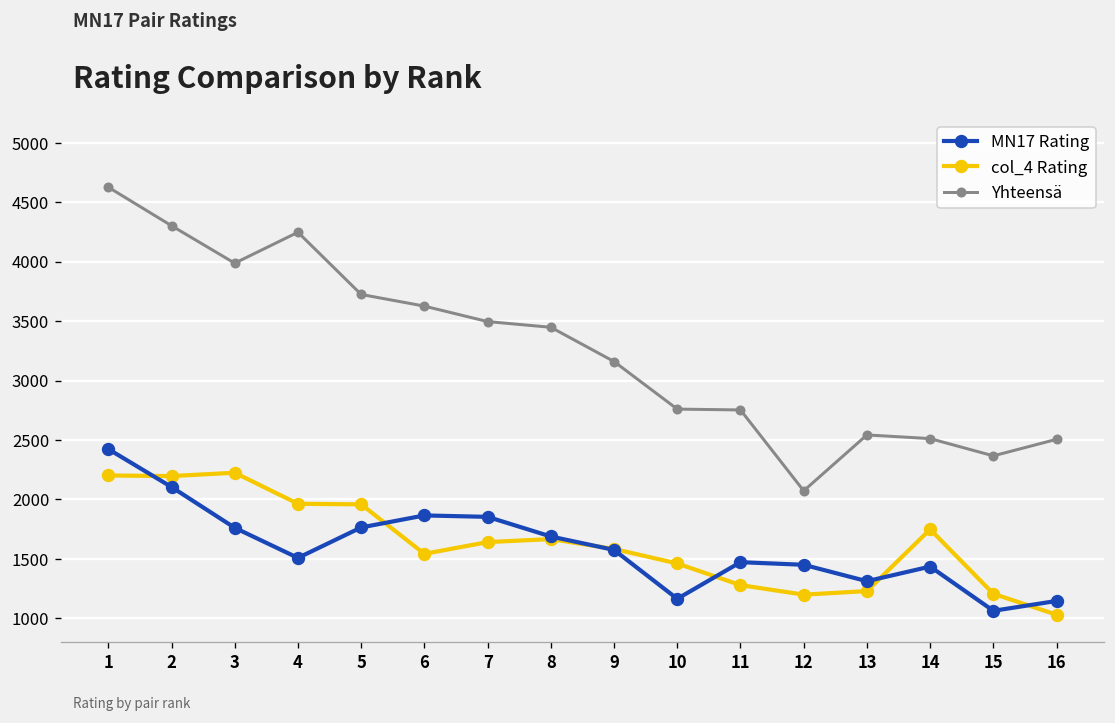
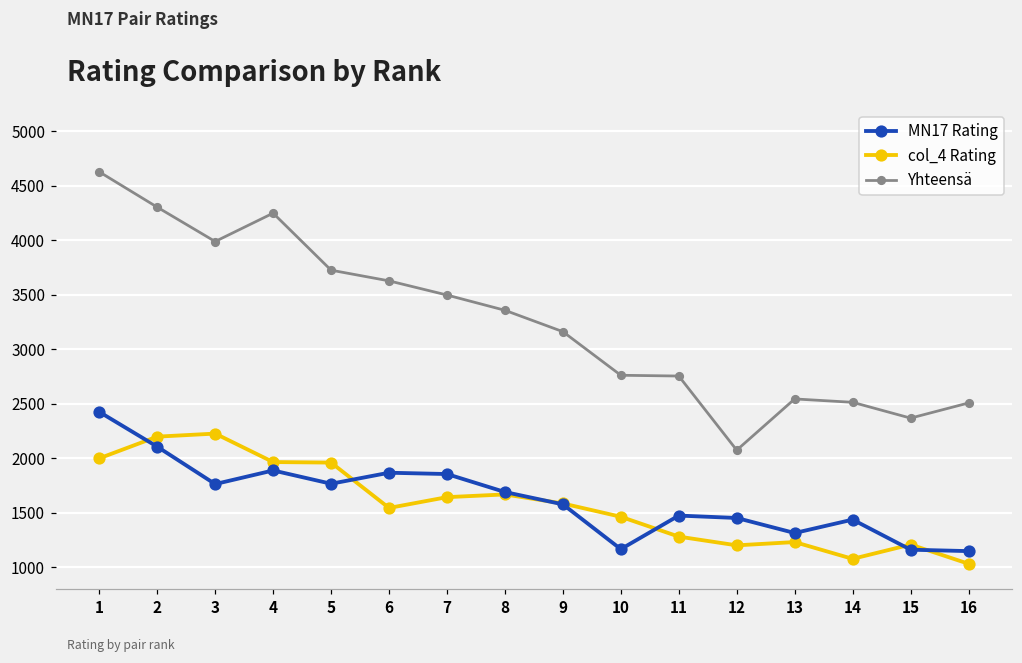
  {
    "MN17 Rating": {
      "1": 2400,
      "2": 2100,
      "3": 1800,
-     "4": 1500,
+     "4": 1900,
      "5": 1800,
      "6": 1900,
      "7": 1900,
      "10": 1200,
      "11": 1500,
      "12": 1500,
      "13": 1300,
      "14": 1400,
-     "15": 1100,
+     "15": 1200,
      "16": 1100
    },
    "col_4 Rating": {
-     "1": 2200,
+     "1": 2000,
      "2": 2200,
      "3": 2200,
      "4": 2000,
      "5": 2000,
      "6": 1500,
      "7": 1600,
      "10": 1500,
      "11": 1300,
      "12": 1200,
      "13": 1200,
-     "14": 1700,
+     "14": 1100,
      "15": 1200,
      "16": 1000
    },
    "Yhteensä": {
      "1": 4600,
      "2": 4300,
      "3": 4000,
      "4": 4200,
      "5": 3700,
      "6": 3600,
      "7": 3500,
-     "8": 3450,
+     "8": 3360,
      "9": 3200,
      "10": 2800,
      "11": 2800,
      "12": 2100,
      "13": 2500,
      "14": 2500,
      "15": 2400,
      "16": 2500
    }
  }
